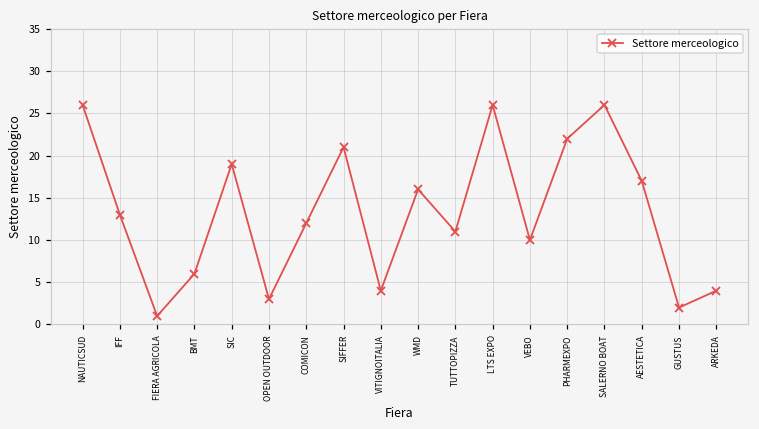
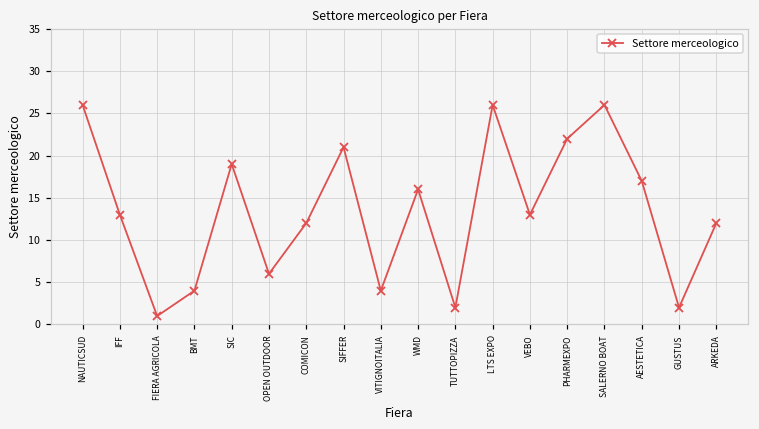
  {
    "NAUTICSUD": 26,
    "IFF": 13,
    "FIERA AGRICOLA": 1,
-   "BMT": 6,
+   "BMT": 4,
    "SIC": 19,
-   "OPEN OUTDOOR": 3,
+   "OPEN OUTDOOR": 6,
    "COMICON": 12,
    "SIFFER": 21,
    "VITIGNOITALIA": 4,
    "WMD": 16,
-   "TUTTOPIZZA": 11,
+   "TUTTOPIZZA": 2,
    "LTS EXPO": 26,
-   "VEBO": 10,
+   "VEBO": 13,
    "PHARMEXPO": 22,
    "SALERNO BOAT": 26,
    "AESTETICA": 17,
    "GUSTUS": 2,
-   "ARKEDA": 4
+   "ARKEDA": 12
  }
